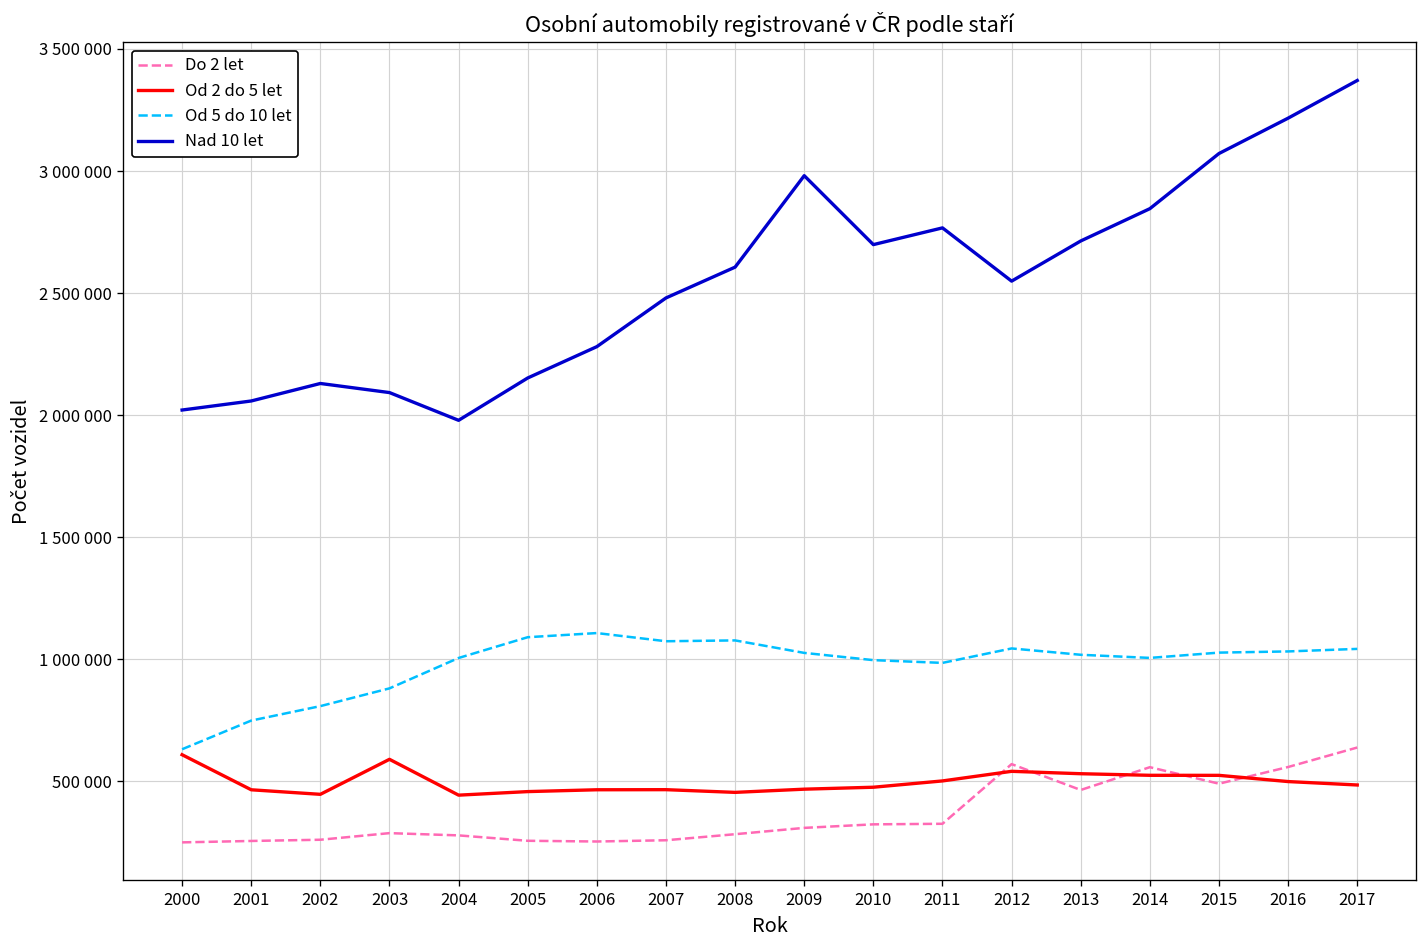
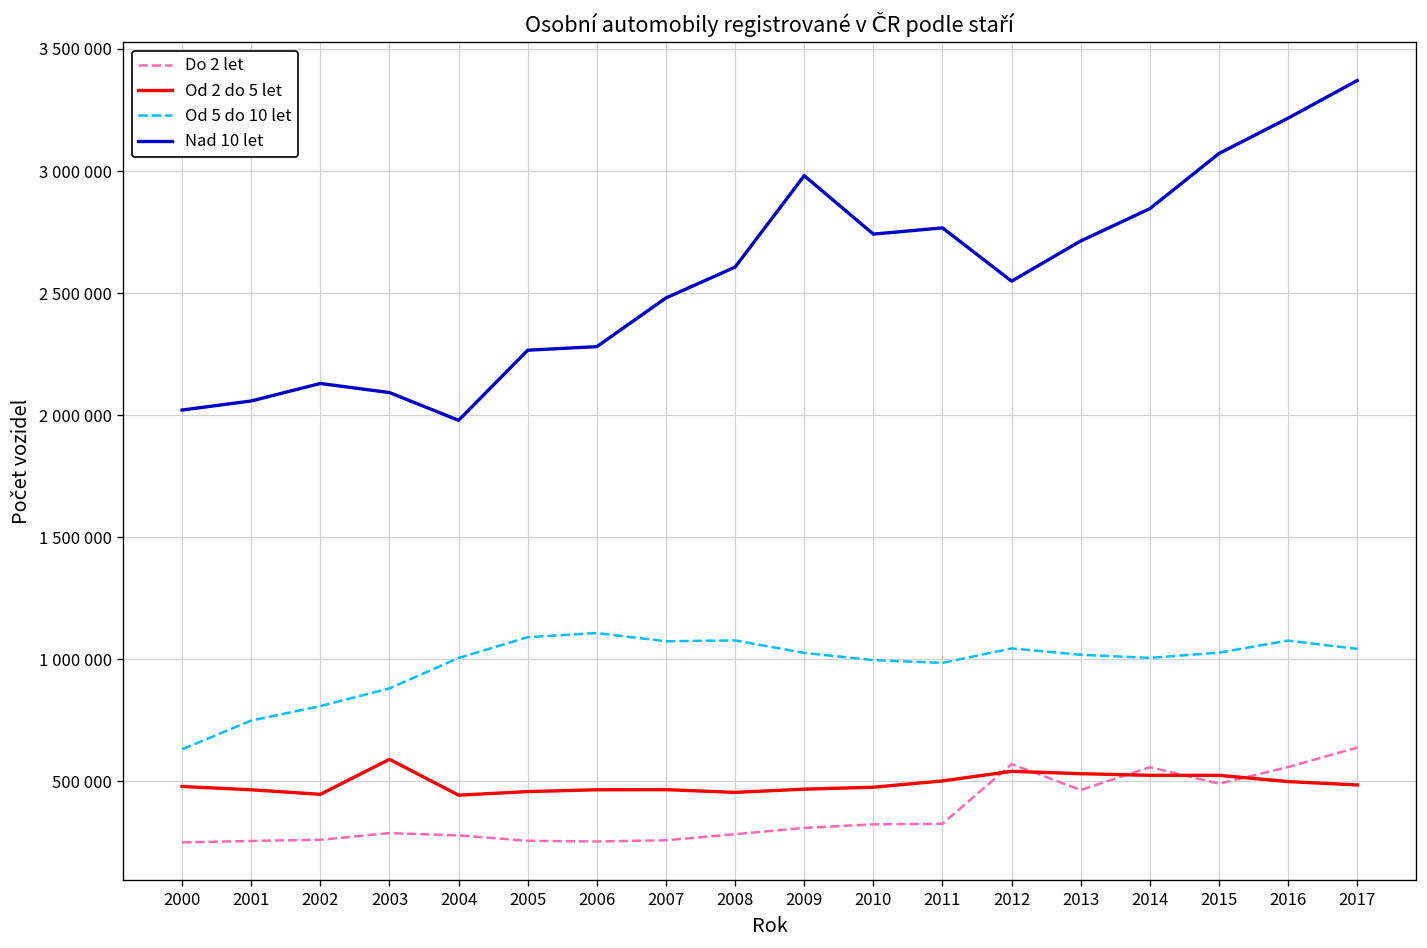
  {
    "Do 2 let": {
      "2000": 250000,
      "2001": 260000,
      "2002": 260000,
      "2003": 290000,
      "2004": 280000,
      "2005": 260000,
      "2006": 250000,
      "2007": 260000,
      "2008": 280000,
      "2009": 310000,
      "2010": 320000,
      "2011": 330000,
      "2012": 570000,
      "2013": 470000,
      "2014": 560000,
      "2015": 490000,
      "2016": 560000,
      "2017": 640000
    },
    "Od 2 do 5 let": {
-     "2000": 610000,
+     "2000": 480000,
      "2001": 470000,
      "2002": 450000,
      "2003": 590000,
      "2004": 440000,
      "2005": 460000,
      "2006": 470000,
      "2007": 470000,
      "2008": 460000,
      "2009": 470000,
      "2010": 480000,
      "2011": 500000,
      "2012": 540000,
      "2013": 530000,
      "2014": 530000,
      "2015": 530000,
      "2016": 500000,
      "2017": 490000
    },
    "Od 5 do 10 let": {
      "2000": 630000,
      "2001": 750000,
      "2002": 810000,
      "2003": 880000,
      "2004": 1010000,
      "2005": 1090000,
      "2006": 1110000,
      "2007": 1070000,
      "2008": 1080000,
      "2009": 1030000,
      "2010": 1000000,
      "2011": 990000,
      "2012": 1040000,
      "2013": 1020000,
      "2014": 1010000,
      "2015": 1030000,
-     "2016": 1030000,
+     "2016": 1080000,
      "2017": 1040000
    },
    "Nad 10 let": {
      "2000": 2020000,
      "2001": 2060000,
      "2002": 2130000,
      "2003": 2090000,
      "2004": 1980000,
-     "2005": 2150000,
+     "2005": 2270000,
      "2006": 2280000,
      "2007": 2480000,
      "2008": 2610000,
      "2009": 2980000,
-     "2010": 2700000,
+     "2010": 2740000,
      "2011": 2770000,
      "2012": 2550000,
      "2013": 2710000,
      "2014": 2850000,
      "2015": 3070000,
      "2016": 3220000,
      "2017": 3370000
    }
  }
